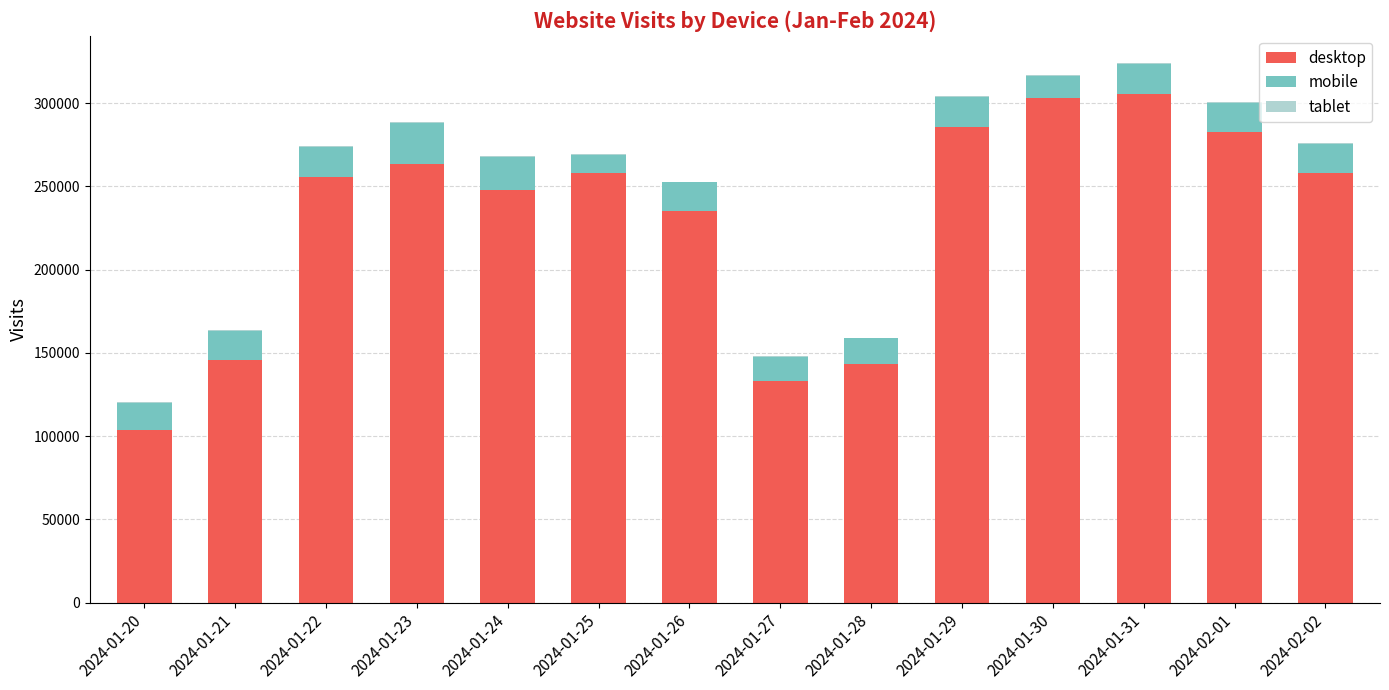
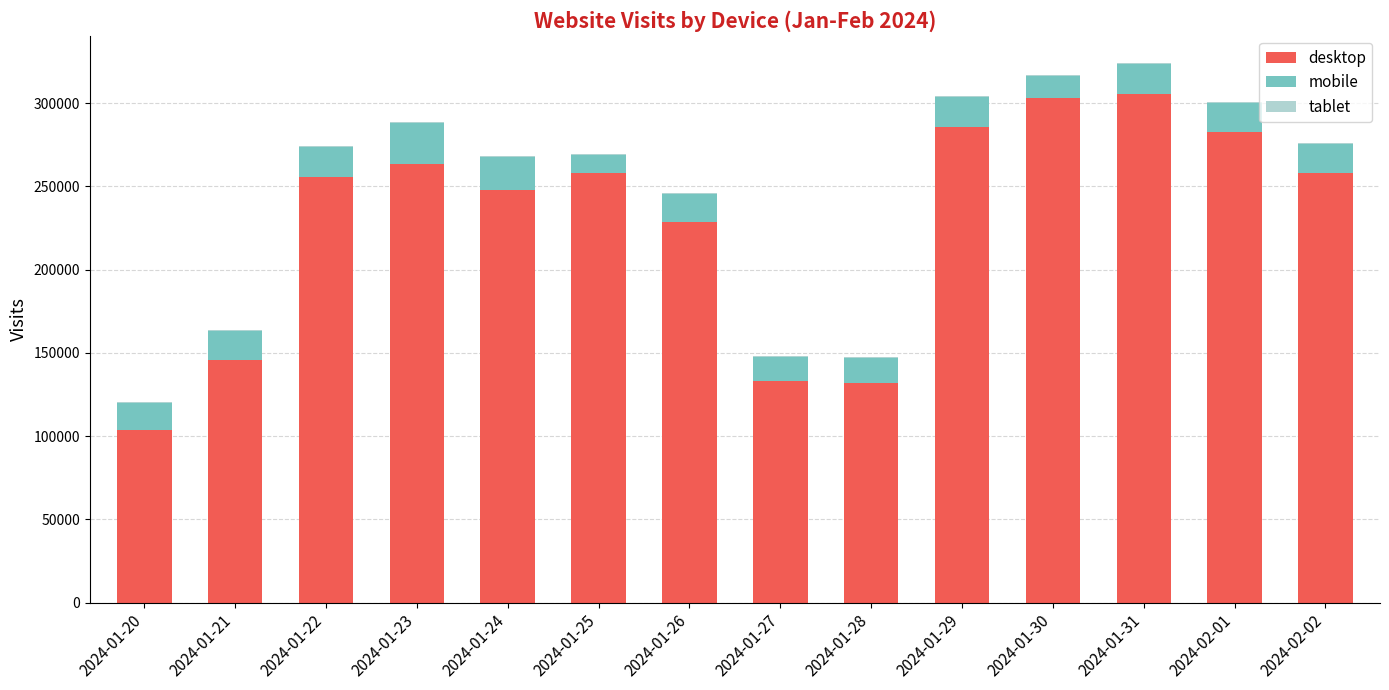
  {
    "desktop": {
      "2024-01-20": 104000,
      "2024-01-21": 146000,
      "2024-01-22": 256000,
      "2024-01-23": 263000,
      "2024-01-24": 248000,
      "2024-01-25": 258000,
-     "2024-01-26": 235000,
+     "2024-01-26": 229000,
      "2024-01-27": 133000,
-     "2024-01-28": 143000,
+     "2024-01-28": 132000,
      "2024-01-29": 286000,
      "2024-01-30": 303000,
      "2024-01-31": 306000,
      "2024-02-01": 283000,
      "2024-02-02": 258000
    },
    "mobile": {
      "2024-01-20": 16000,
      "2024-01-21": 18000,
      "2024-01-22": 18000,
      "2024-01-23": 25000,
      "2024-01-24": 20000,
      "2024-01-25": 11000,
      "2024-01-26": 17000,
      "2024-01-27": 14000,
      "2024-01-28": 15000,
      "2024-01-29": 18000,
      "2024-01-30": 13000,
      "2024-01-31": 18000,
      "2024-02-01": 17000,
      "2024-02-02": 17000
    }
  }
